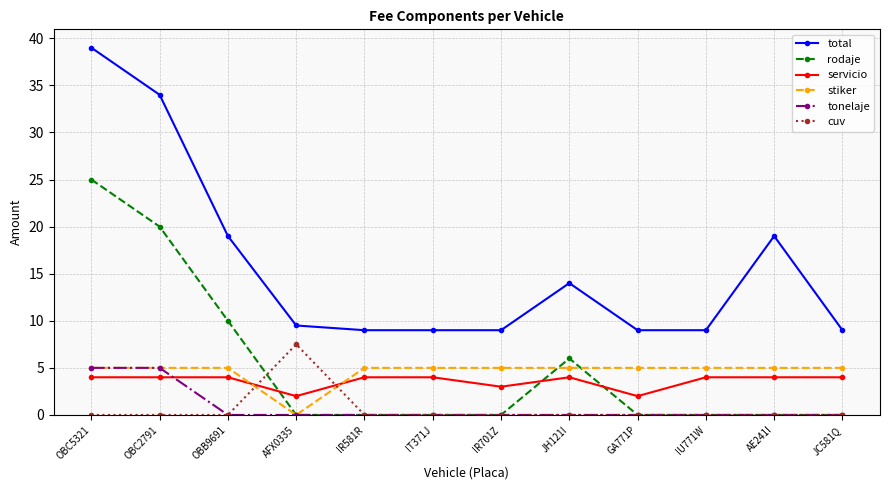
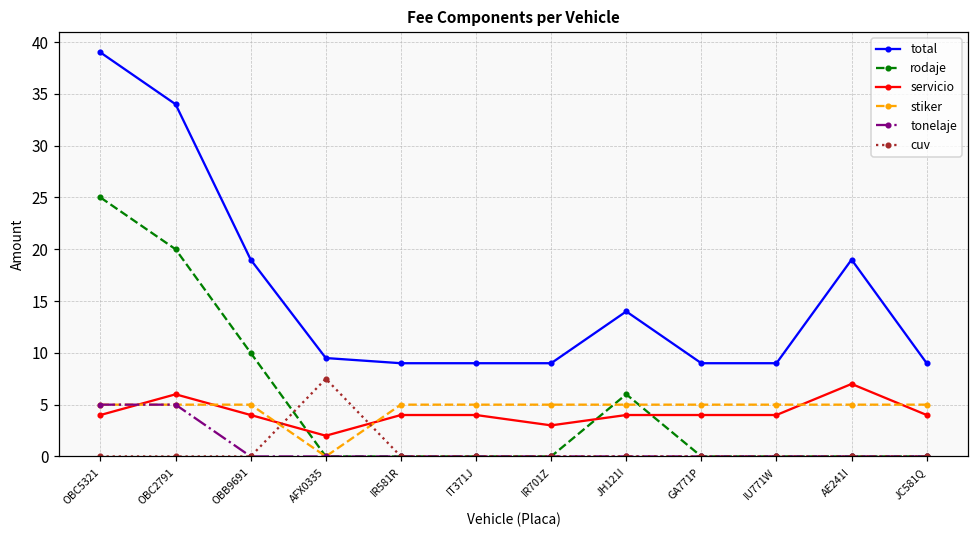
  {
    "total": {
      "OBC5321": 39,
      "OBC2791": 34,
      "OBB9691": 19,
      "AFX0335": 10,
      "IR581R": 9,
      "IT371J": 9,
      "IR701Z": 9,
      "JH121I": 14,
      "GA771P": 9,
      "IU771W": 9,
      "AE241I": 19,
      "JC581Q": 9
    },
    "rodaje": {
      "OBC5321": 25,
      "OBC2791": 20,
      "OBB9691": 10,
      "JH121I": 6
    },
    "servicio": {
      "OBC5321": 4,
-     "OBC2791": 4,
+     "OBC2791": 6,
      "OBB9691": 4,
      "AFX0335": 2,
      "IR581R": 4,
      "IT371J": 4,
      "IR701Z": 3,
      "JH121I": 4,
-     "GA771P": 2,
+     "GA771P": 4,
      "IU771W": 4,
-     "AE241I": 4,
+     "AE241I": 7,
      "JC581Q": 4
    },
    "stiker": {
      "OBB9691": 5,
      "IR581R": 5,
      "IT371J": 5,
      "IR701Z": 5,
      "JH121I": 5,
      "GA771P": 5,
      "IU771W": 5,
      "AE241I": 5,
      "JC581Q": 5
    },
    "cuv": {
      "OBC5321": 0,
      "OBC2791": 0,
      "AFX0335": 8
    }
  }
